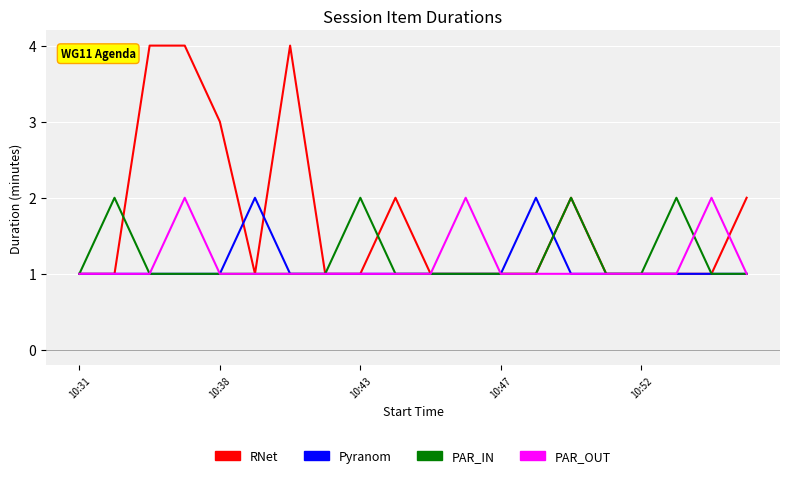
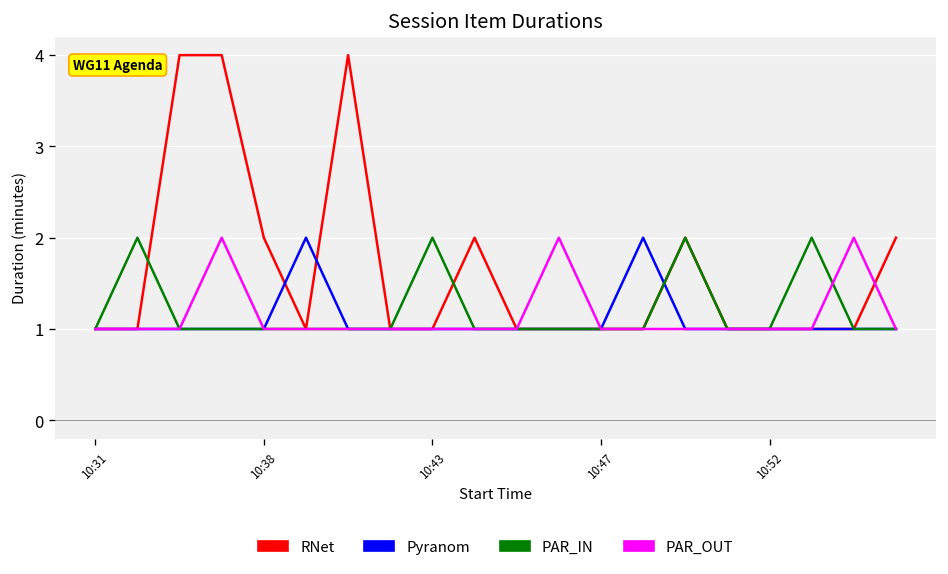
  {
    "RNet": {
-     "10:38": 3
+     "10:38": 2
    },
    "PAR_IN": {
      "10:43": 2
    }
  }
